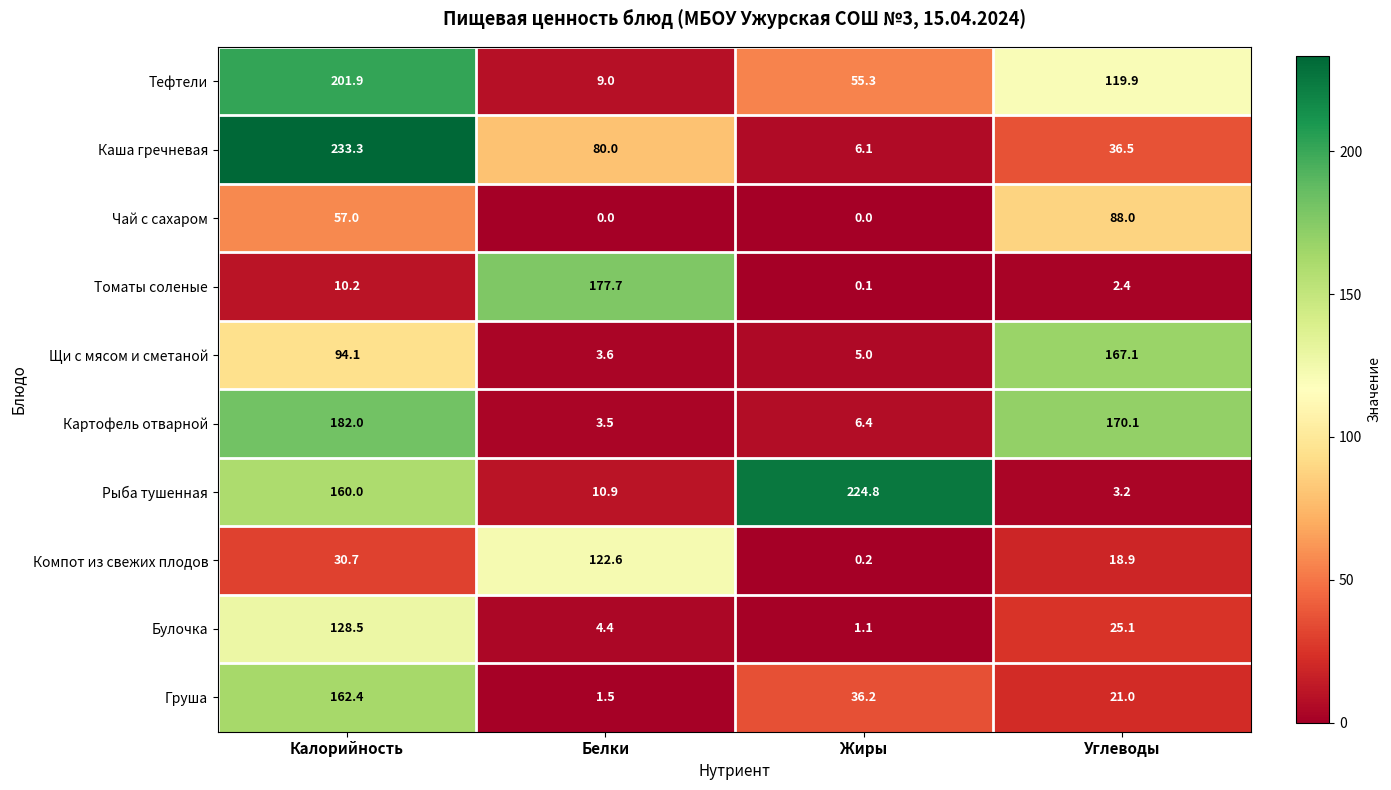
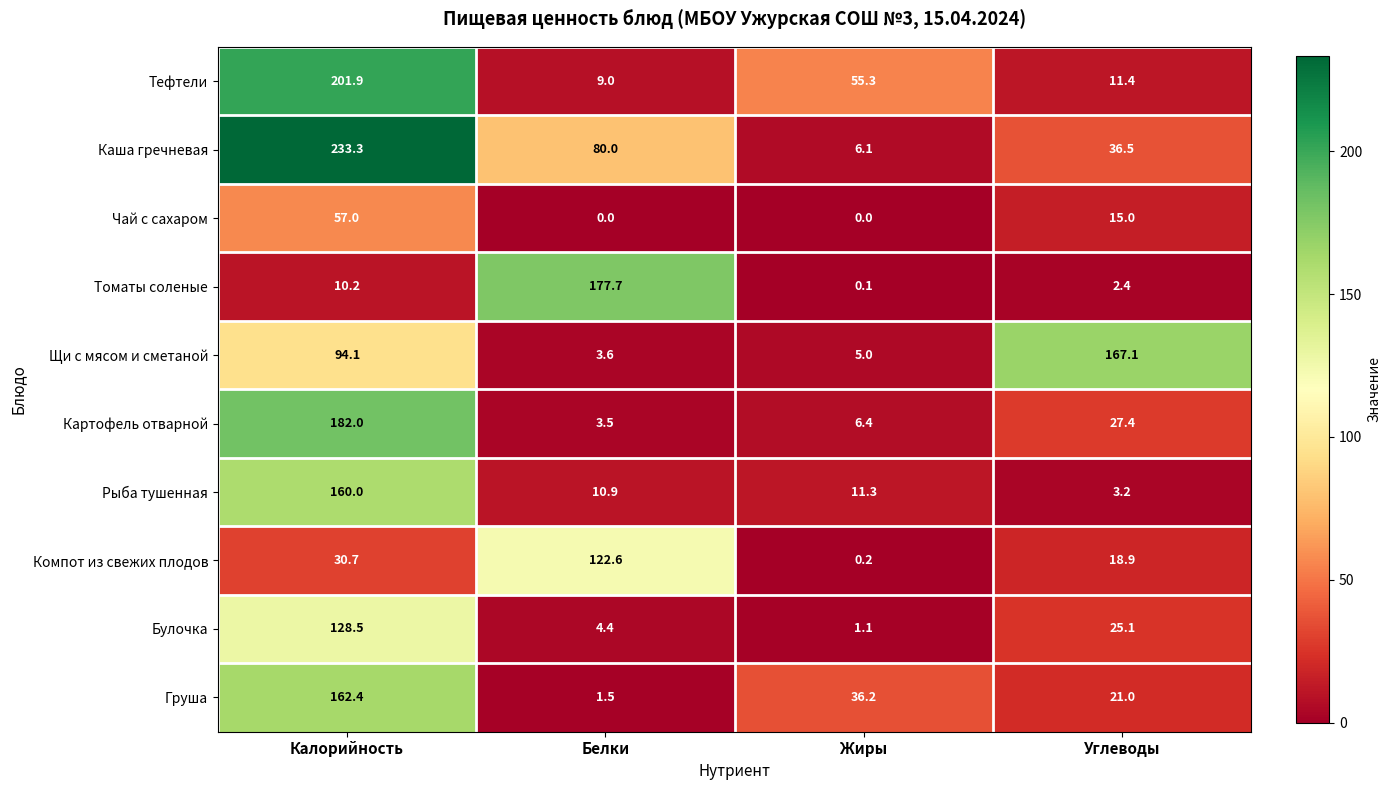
  {
    "Тефтели": {
      "Калорийность": 201.9,
      "Белки": 9.0,
      "Жиры": 55.3,
-     "Углеводы": 119.9
+     "Углеводы": 11.4
    },
    "Каша гречневая": {
      "Калорийность": 233.3,
      "Белки": 80.0,
      "Жиры": 6.1,
      "Углеводы": 36.5
    },
    "Чай с сахаром": {
      "Калорийность": 57.0,
      "Белки": 0.0,
      "Жиры": 0.0,
-     "Углеводы": 88.0
+     "Углеводы": 15.0
    },
    "Томаты соленые": {
      "Калорийность": 10.2,
      "Белки": 177.7,
      "Жиры": 0.1,
      "Углеводы": 2.4
    },
    "Щи с мясом и сметаной": {
      "Калорийность": 94.1,
      "Белки": 3.6,
      "Жиры": 5.0,
      "Углеводы": 167.1
    },
    "Картофель отварной": {
      "Калорийность": 182.0,
      "Белки": 3.5,
      "Жиры": 6.4,
-     "Углеводы": 170.1
+     "Углеводы": 27.4
    },
    "Рыба тушенная": {
      "Калорийность": 160.0,
      "Белки": 10.9,
-     "Жиры": 224.8,
+     "Жиры": 11.3,
      "Углеводы": 3.2
    },
    "Компот из свежих плодов": {
      "Калорийность": 30.7,
      "Белки": 122.6,
      "Жиры": 0.2,
      "Углеводы": 18.9
    },
    "Булочка": {
      "Калорийность": 128.5,
      "Белки": 4.4,
      "Жиры": 1.1,
      "Углеводы": 25.1
    },
    "Груша": {
      "Калорийность": 162.4,
      "Белки": 1.5,
      "Жиры": 36.2,
      "Углеводы": 21.0
    }
  }
